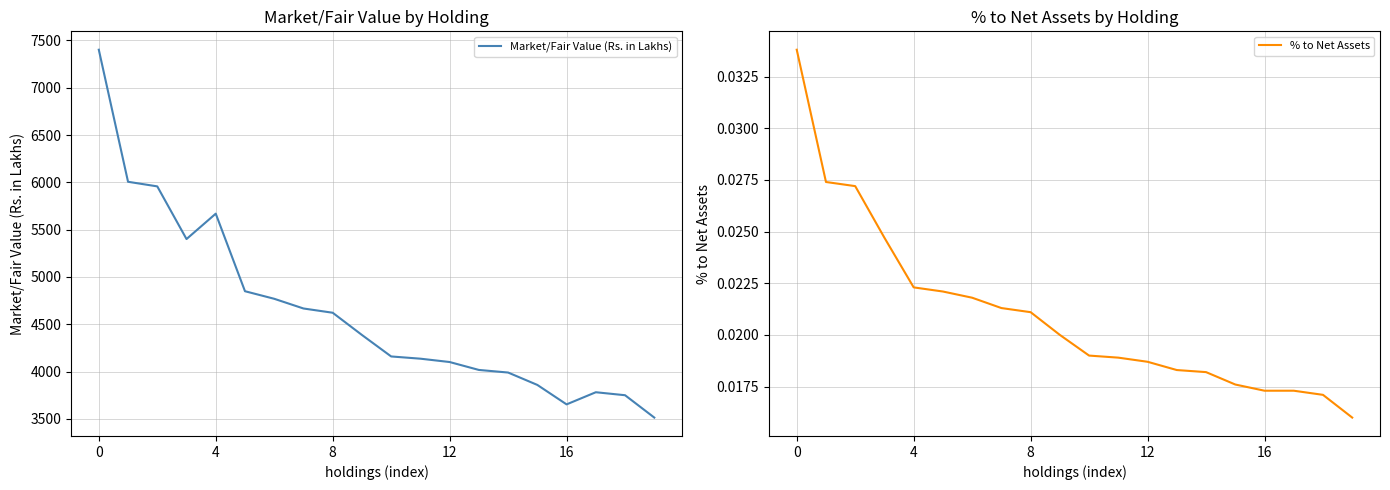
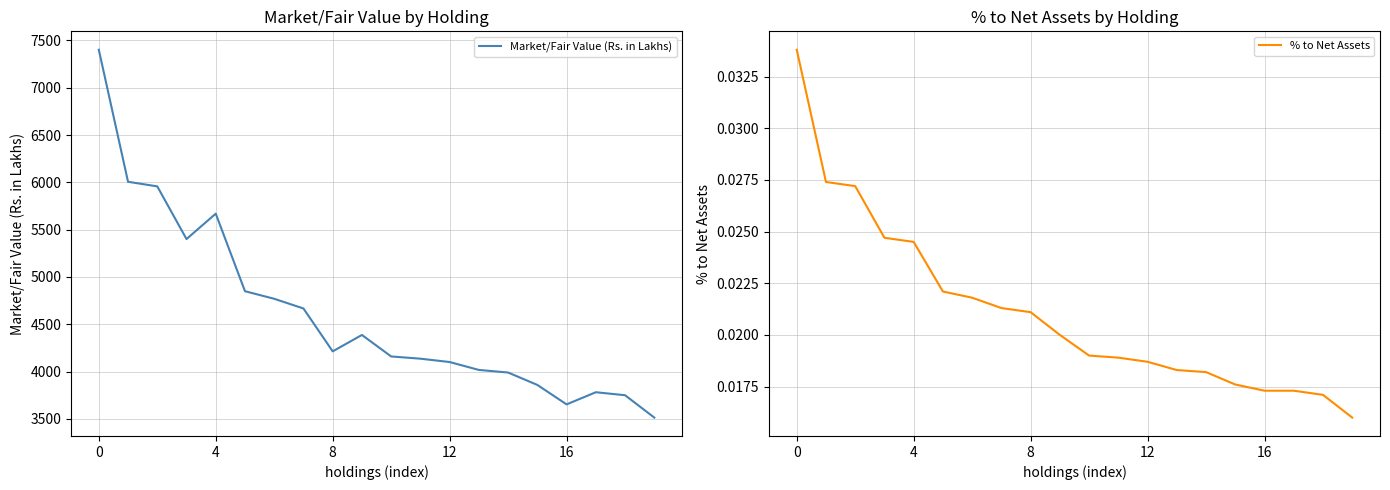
  {
    "Market/Fair Value by Holding": {
      "0": 7400,
      "4": 5700,
-     "8": 4600,
+     "8": 4200,
      "12": 4100,
      "16": 3700
    },
    "% to Net Assets by Holding": {
      "0": 0.0338,
-     "4": 0.0223,
+     "4": 0.0245,
      "8": 0.0211,
      "12": 0.0187,
      "16": 0.0173
    }
  }
